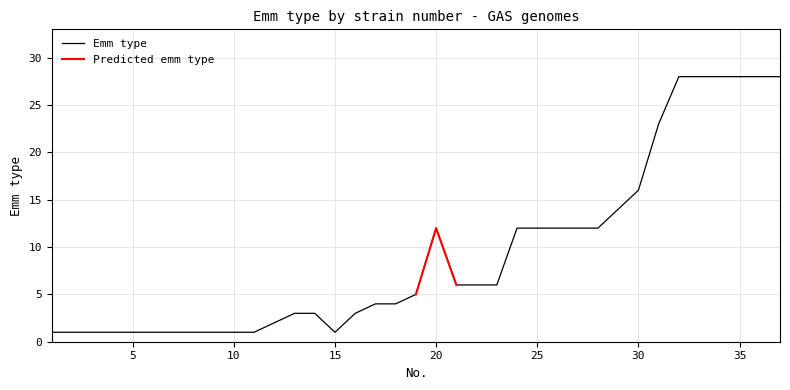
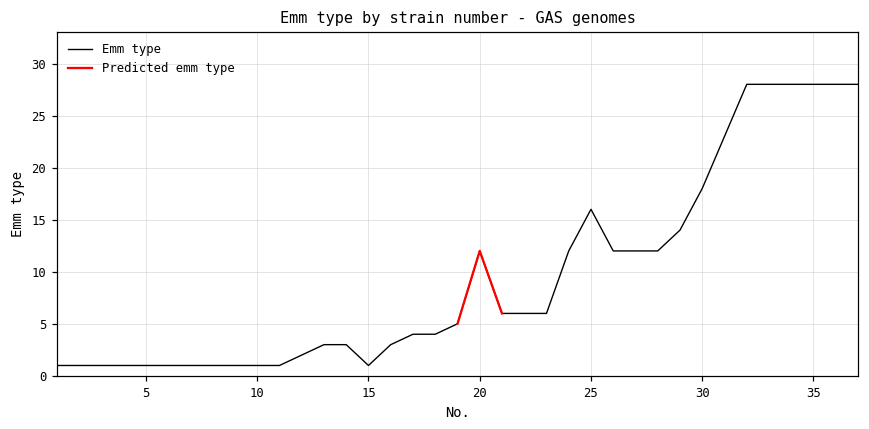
  {
    "Emm type": {
      "5": 1,
      "10": 1,
      "15": 1,
-     "25": 12,
-     "30": 16,
+     "25": 16,
+     "30": 18,
      "35": 28
    }
  }
